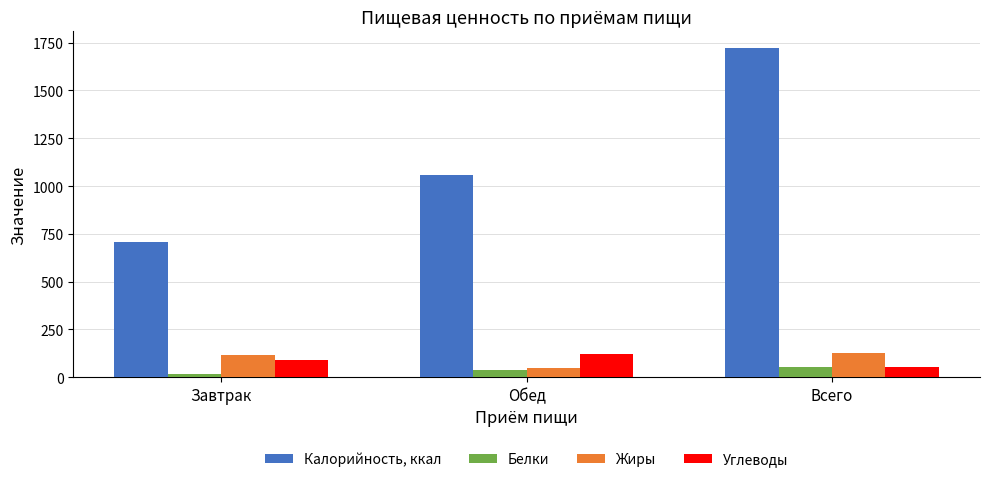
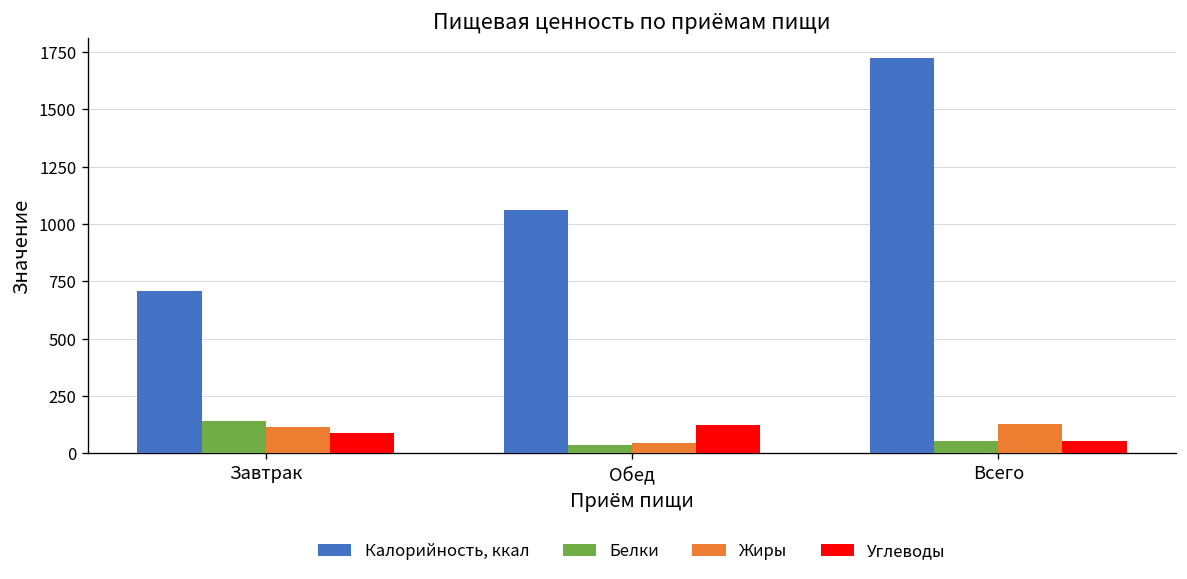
  {
    "Калорийность, ккал": {
      "Завтрак": 710,
      "Обед": 1060,
      "Всего": 1720
    },
    "Белки": {
-     "Завтрак": 20,
+     "Завтрак": 140,
      "Обед": 40,
      "Всего": 50
    },
    "Жиры": {
      "Завтрак": 110,
      "Обед": 50,
      "Всего": 130
    },
    "Углеводы": {
      "Завтрак": 90,
      "Обед": 120,
      "Всего": 50
    }
  }
